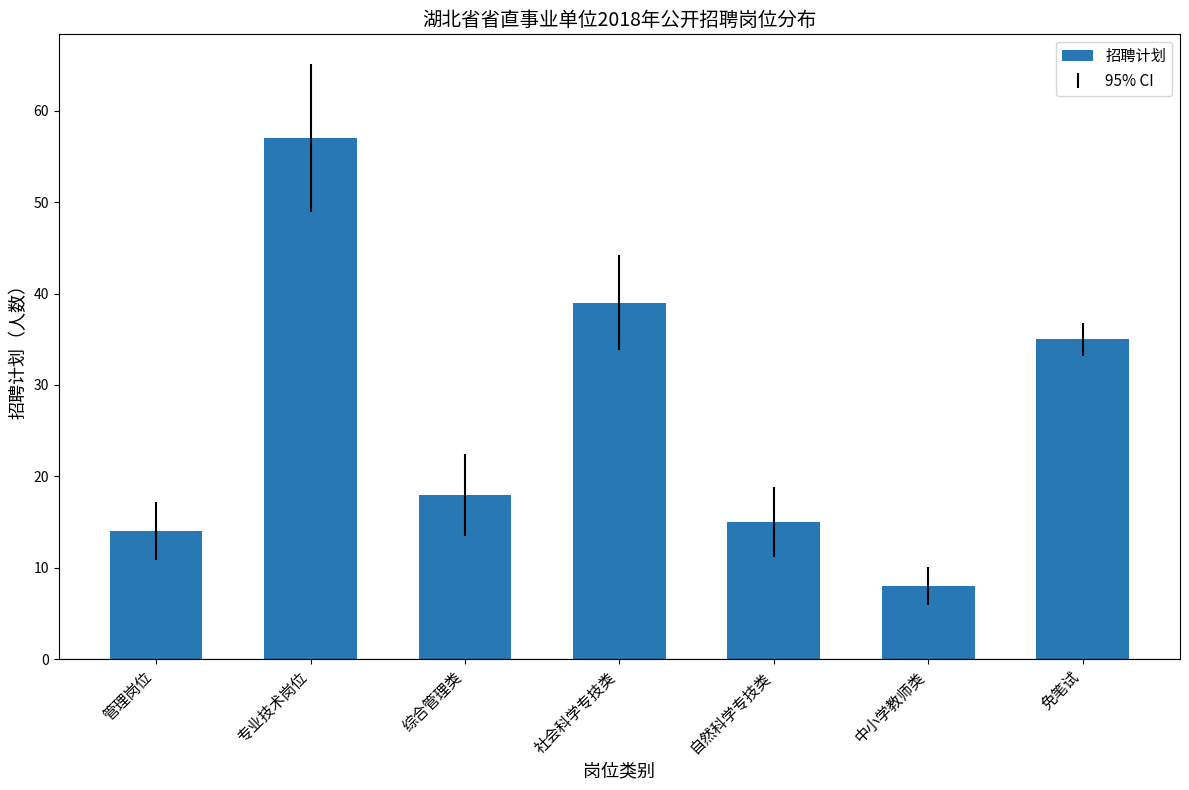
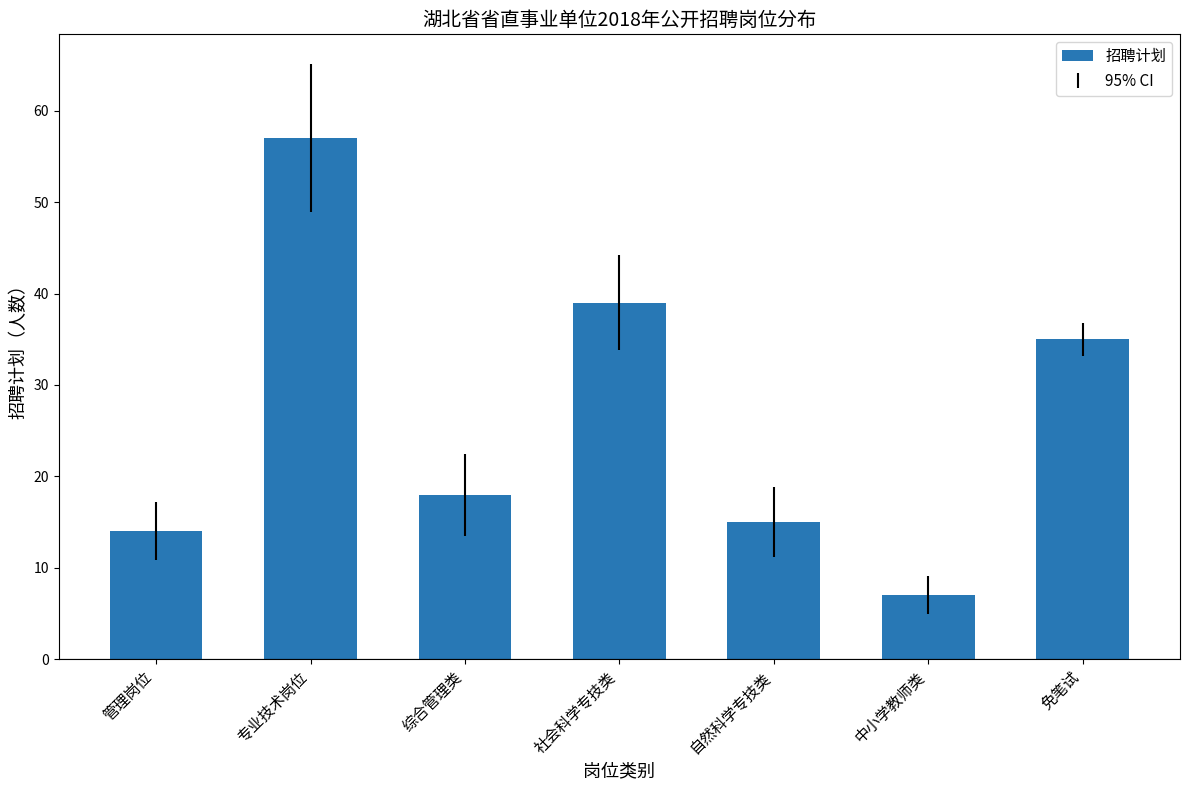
  {
    "管理岗位": 14,
    "专业技术岗位": 57,
    "综合管理类": 18,
    "社会科学专技类": 39,
    "自然科学专技类": 15,
-   "中小学教师类": 8,
+   "中小学教师类": 7,
    "免笔试": 35
  }
